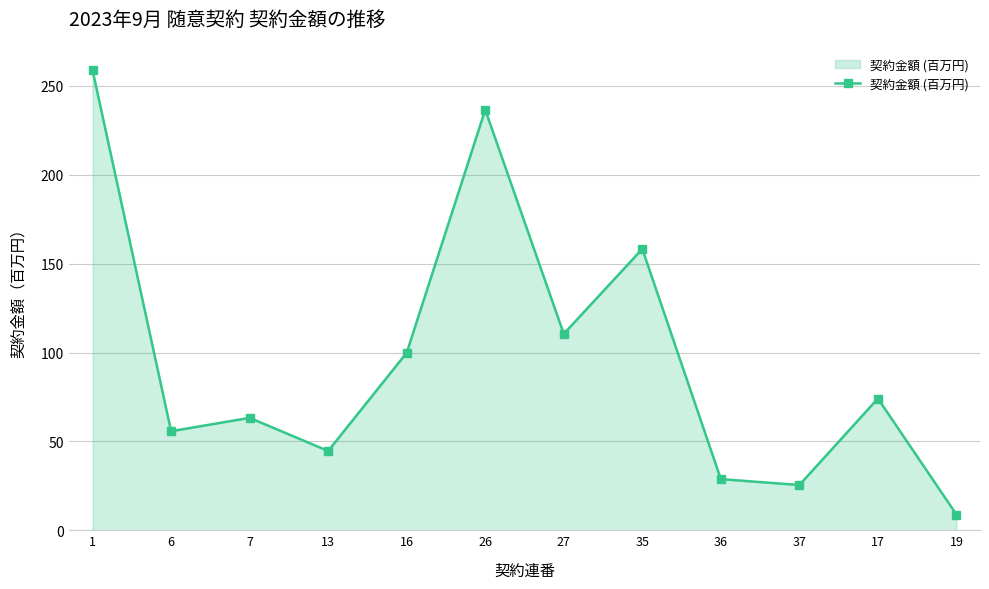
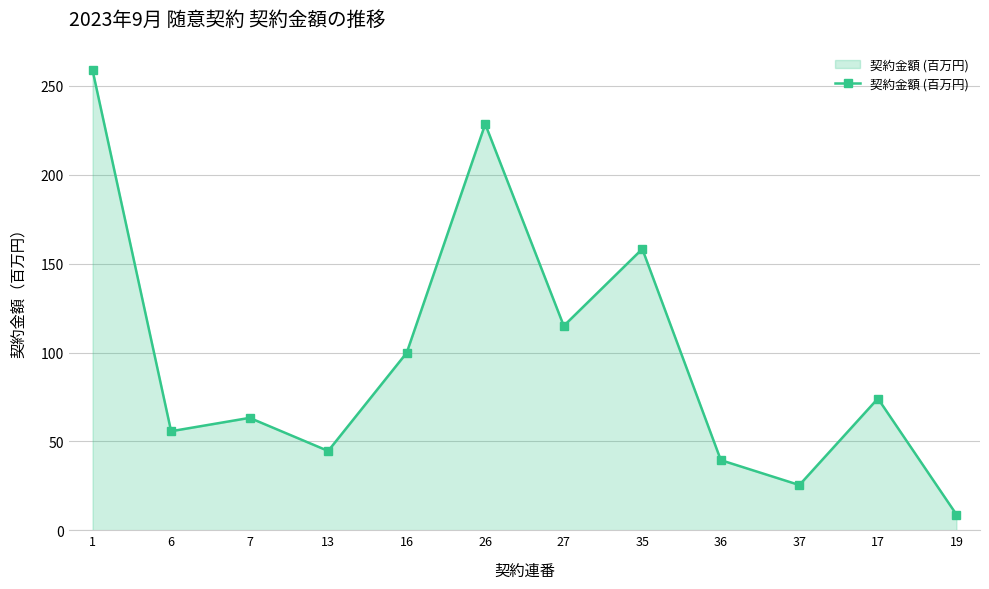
  {
    "1": 259,
    "6": 56,
    "7": 63,
    "13": 45,
    "16": 100,
-   "26": 237,
-   "27": 110,
+   "26": 229,
+   "27": 115,
    "35": 158,
-   "36": 29,
+   "36": 39,
    "37": 25,
    "17": 74,
    "19": 9
  }
